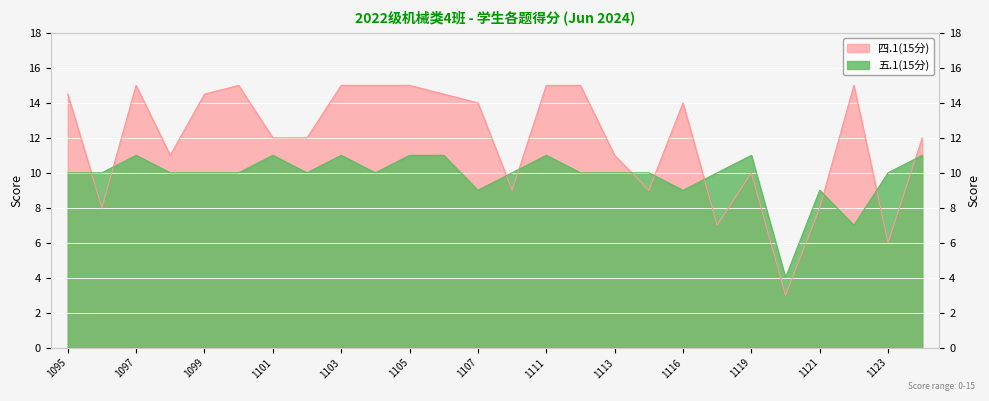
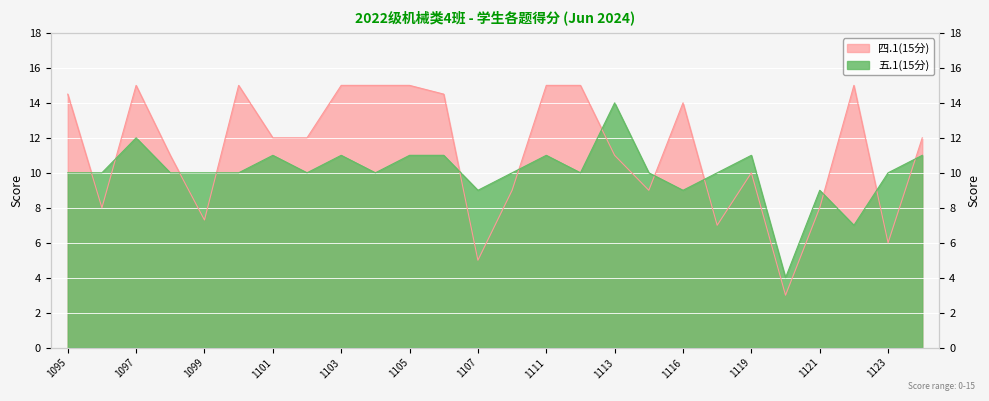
  {
    "四.1(15分)": {
      "1095": 14.5,
      "1097": 15.0,
-     "1099": 14.5,
+     "1099": 7.3,
      "1101": 12.0,
      "1103": 15.0,
      "1105": 15.0,
-     "1107": 14,
+     "1107": 5,
      "1111": 15.0,
      "1113": 11.0,
      "1116": 14.0,
      "1119": 10.0,
      "1121": 8.0,
      "1123": 6.0
    },
    "五.1(15分)": {
      "1095": 10,
-     "1097": 11,
+     "1097": 12,
      "1099": 10,
      "1101": 11,
      "1103": 11,
      "1105": 11,
      "1107": 9,
      "1111": 11,
-     "1113": 10,
+     "1113": 14,
      "1116": 9,
      "1119": 11,
      "1121": 9,
      "1123": 10
    }
  }
